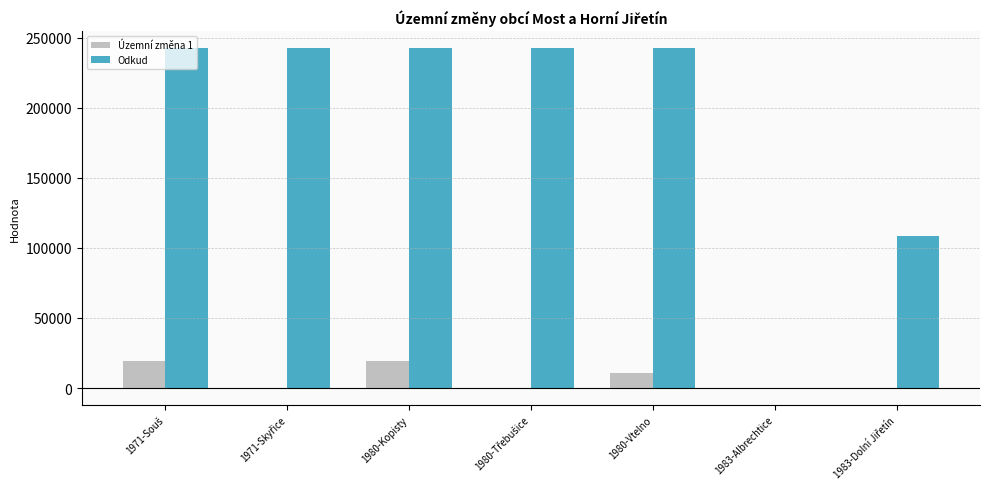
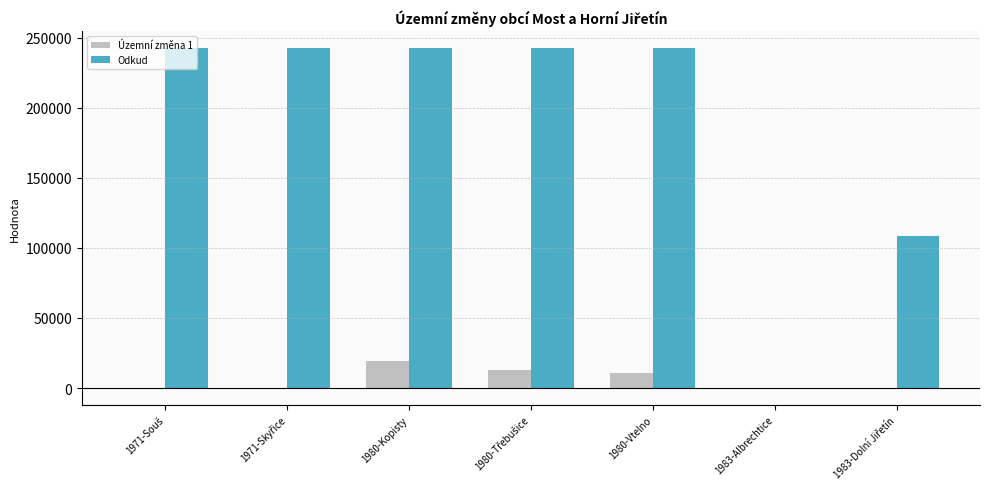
  {
    "Územní změna 1": {
-     "1971-Souš": 19000,
+     "1971-Souš": 0,
      "1971-Skyřice": 0,
      "1980-Kopisty": 19000,
-     "1980-Třebušice": 0,
+     "1980-Třebušice": 13000,
      "1980-Vtelno": 11000
    },
    "Odkud": {
      "1971-Skyřice": 243000,
      "1980-Kopisty": 243000,
      "1980-Třebušice": 243000,
      "1980-Vtelno": 243000,
      "1983-Albrechtice": 0,
      "1983-Dolní Jiřetín": 109000
    }
  }
